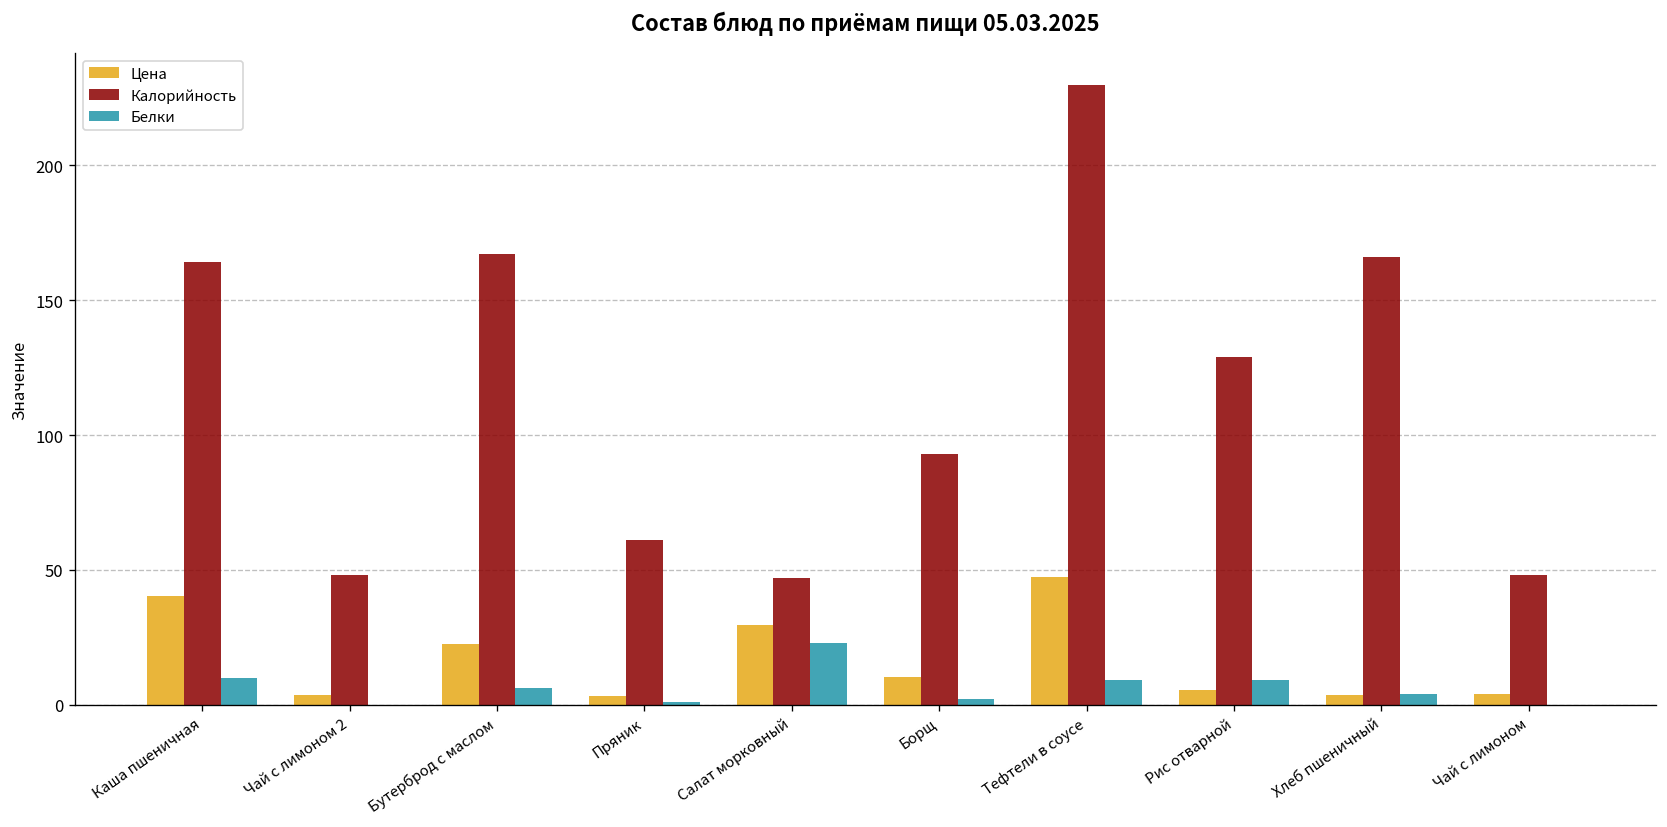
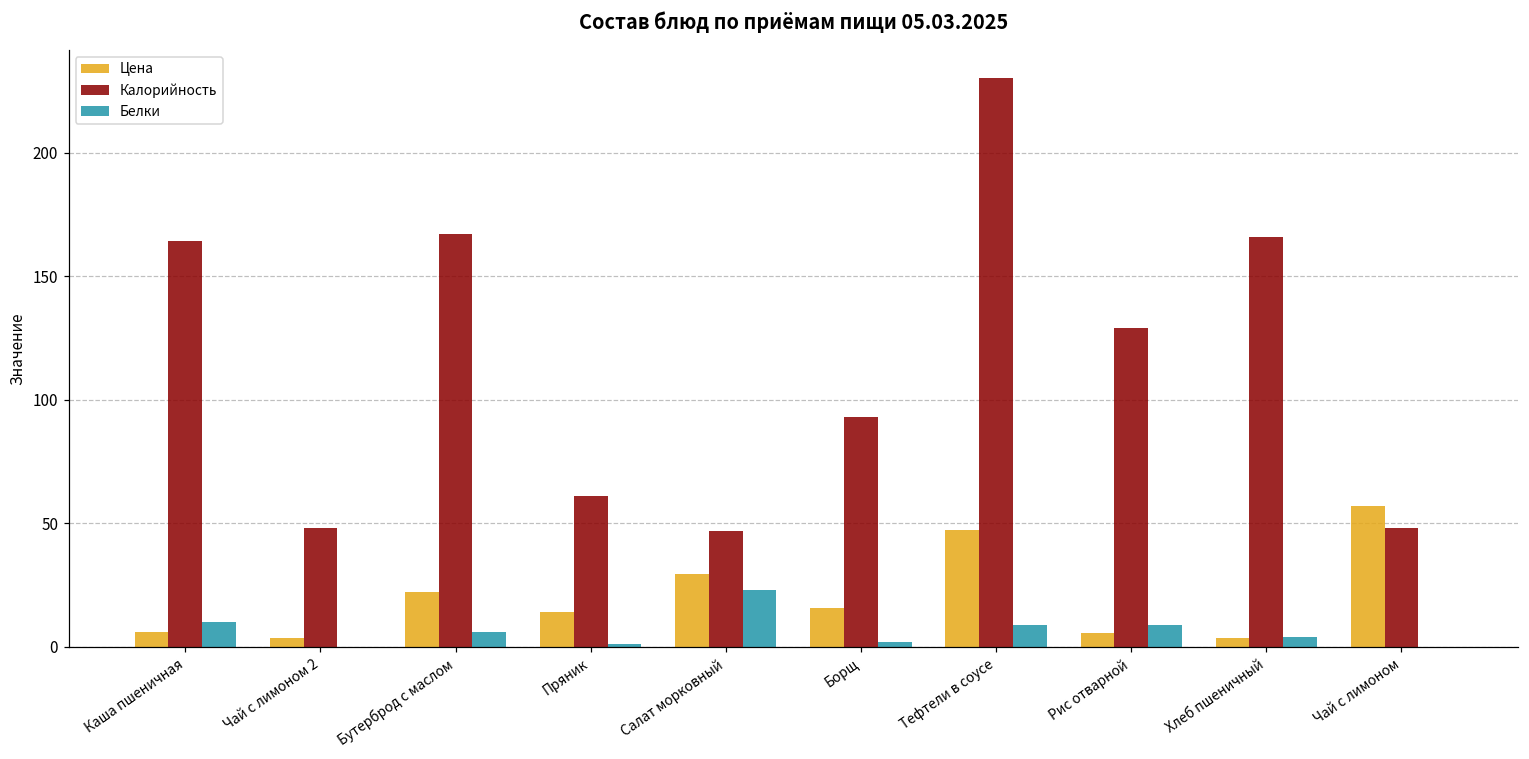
  {
    "Цена": {
-     "Каша пшеничная": 40,
+     "Каша пшеничная": 6,
      "Чай с лимоном 2": 4,
      "Бутерброд с маслом": 22,
-     "Пряник": 3,
+     "Пряник": 14,
      "Салат морковный": 29,
-     "Борщ": 10,
+     "Борщ": 16,
      "Тефтели в соусе": 47,
      "Рис отварной": 6,
      "Хлеб пшеничный": 4,
-     "Чай с лимоном": 4
+     "Чай с лимоном": 57
    },
    "Калорийность": {
      "Каша пшеничная": 164,
      "Чай с лимоном 2": 48,
      "Бутерброд с маслом": 167,
      "Пряник": 61,
      "Салат морковный": 47,
      "Борщ": 93,
      "Тефтели в соусе": 230,
      "Рис отварной": 129,
      "Хлеб пшеничный": 166,
      "Чай с лимоном": 48
    },
    "Белки": {
      "Каша пшеничная": 10,
      "Чай с лимоном 2": 0,
      "Бутерброд с маслом": 6,
      "Салат морковный": 23,
      "Борщ": 2,
      "Тефтели в соусе": 9,
      "Рис отварной": 9,
      "Хлеб пшеничный": 4,
      "Чай с лимоном": 0
    }
  }
